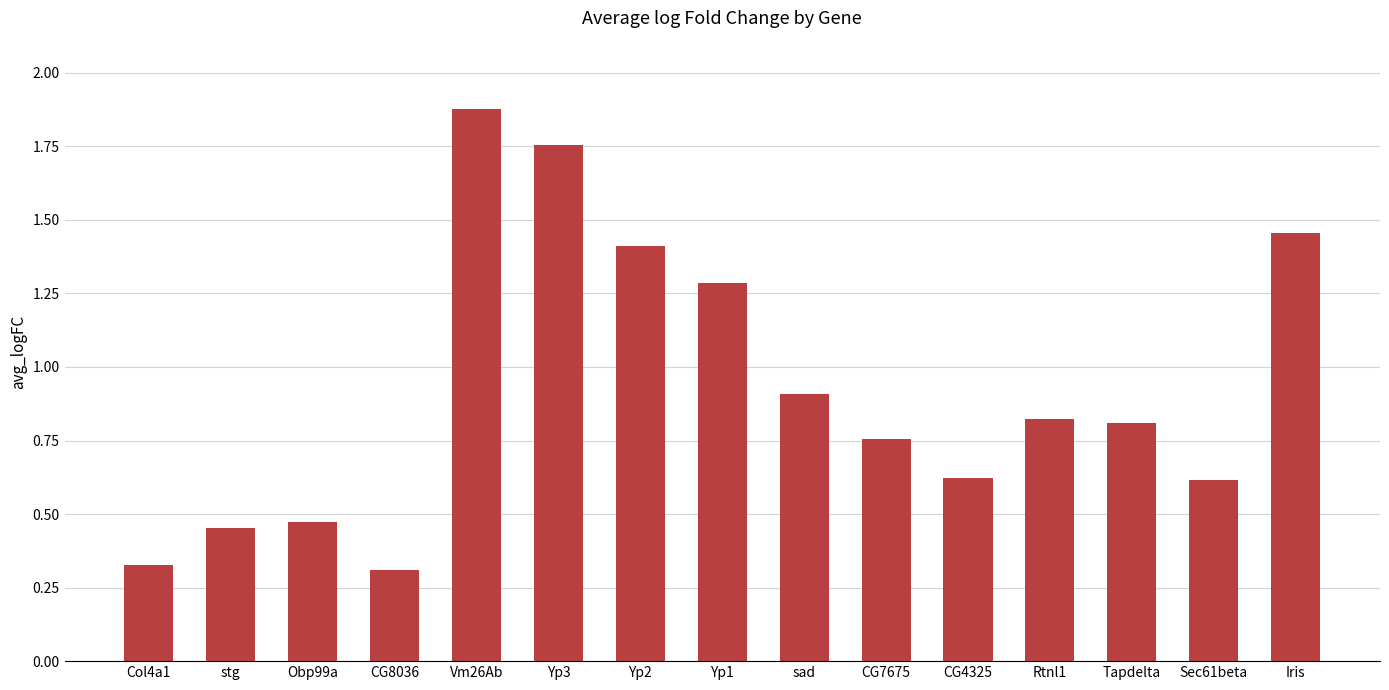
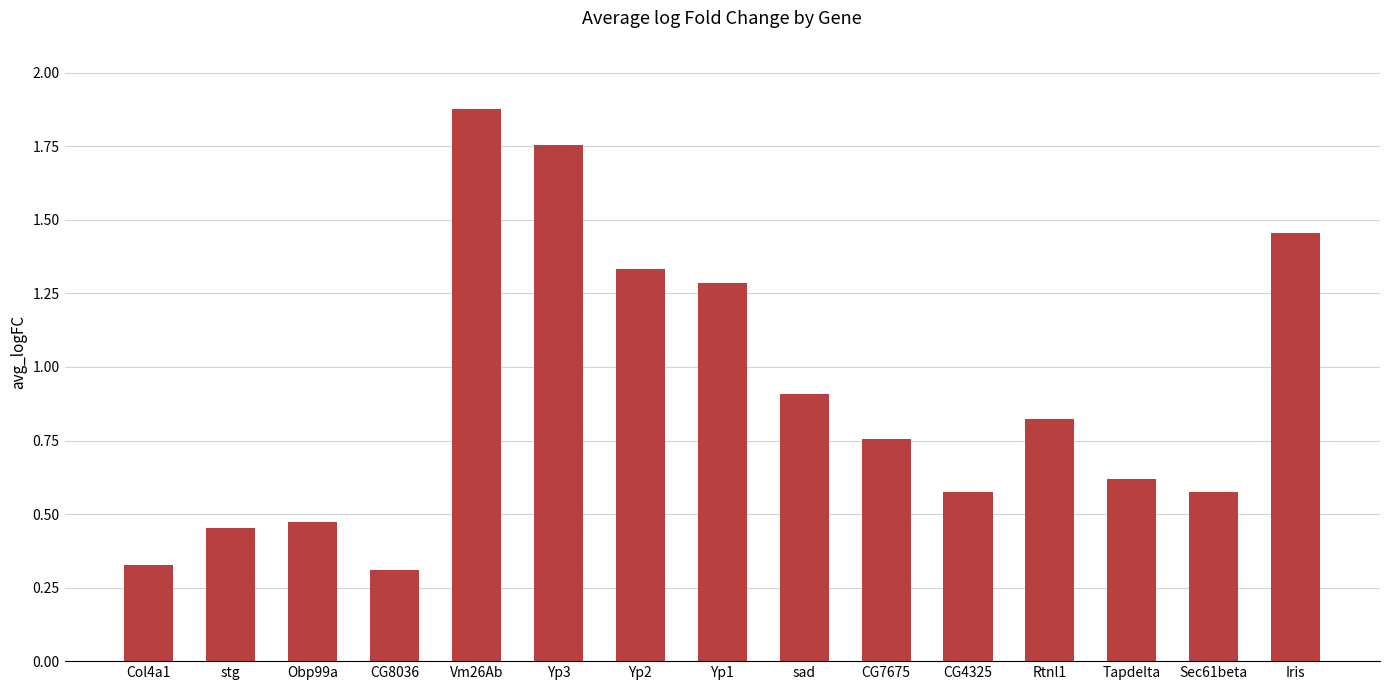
  {
    "Col4a1": 0.33,
    "stg": 0.45,
    "Obp99a": 0.47,
    "CG8036": 0.31,
    "Vm26Ab": 1.88,
    "Yp3": 1.76,
-   "Yp2": 1.41,
+   "Yp2": 1.33,
    "Yp1": 1.28,
    "sad": 0.91,
    "CG7675": 0.76,
-   "CG4325": 0.62,
+   "CG4325": 0.58,
    "Rtnl1": 0.82,
-   "Tapdelta": 0.81,
-   "Sec61beta": 0.62,
+   "Tapdelta": 0.62,
+   "Sec61beta": 0.58,
    "Iris": 1.45
  }
